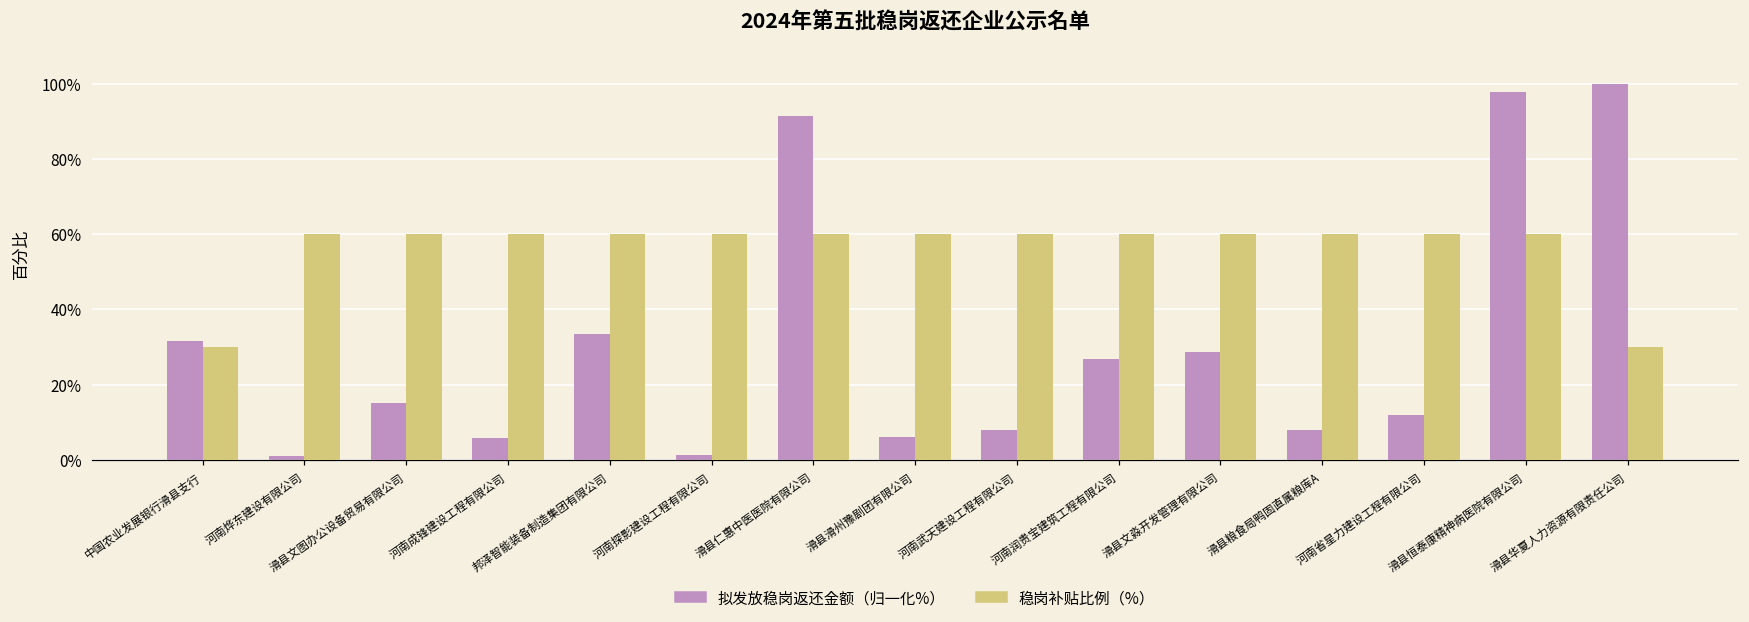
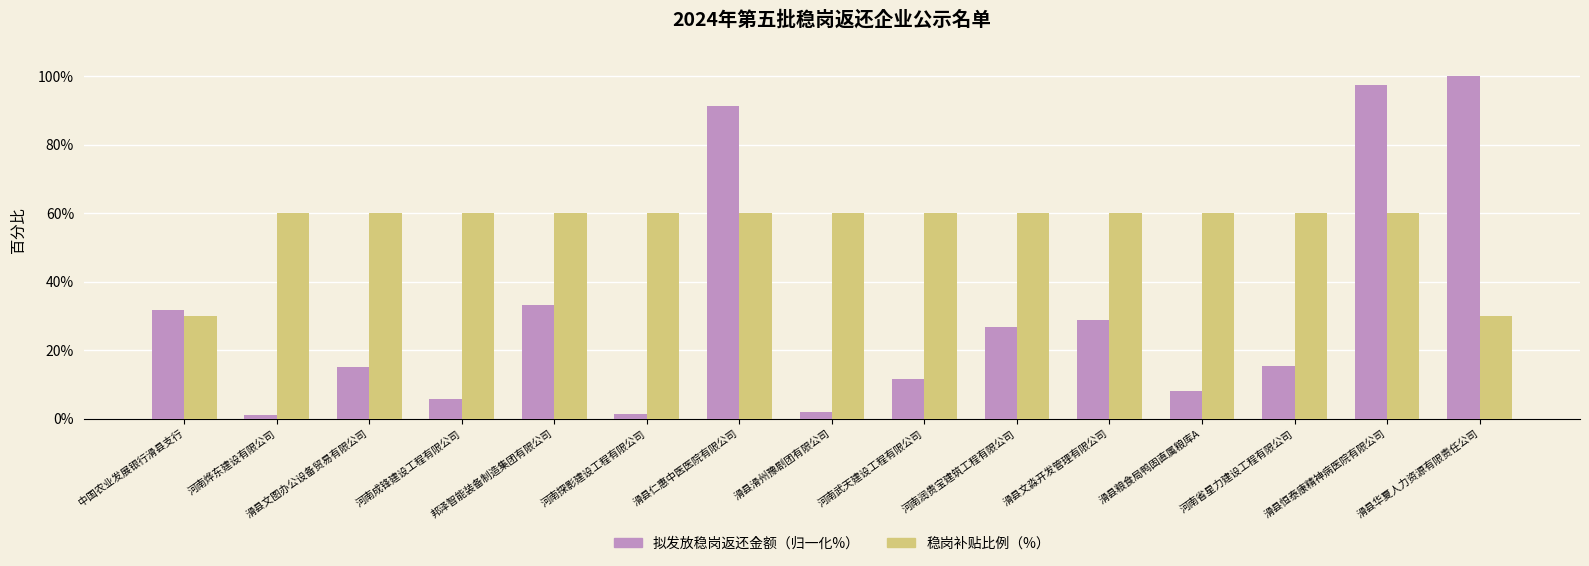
  {
    "拟发放稳岗返还金额（归一化%）": {
      "中国农业发展银行滑县支行": "32%",
      "河南烨东建设有限公司": "1%",
      "滑县文图办公设备贸易有限公司": "15%",
      "河南成锋建设工程有限公司": "6%",
      "邦泽智能装备制造集团有限公司": "33%",
      "河南探影建设工程有限公司": "1%",
      "滑县仁惠中医医院有限公司": "91%",
-     "滑县滑州豫剧团有限公司": "6%",
-     "河南武天建设工程有限公司": "8%",
+     "滑县滑州豫剧团有限公司": "2%",
+     "河南武天建设工程有限公司": "12%",
      "河南润贵宝建筑工程有限公司": "27%",
      "滑县文淼开发管理有限公司": "29%",
      "滑县粮食局鸭固直属粮库A": "8%",
-     "河南省星力建设工程有限公司": "12%",
+     "河南省星力建设工程有限公司": "15%",
      "滑县恒泰康精神病医院有限公司": "98%",
      "滑县华夏人力资源有限责任公司": "100%"
    },
    "稳岗补贴比例（%）": {
      "中国农业发展银行滑县支行": "30%",
      "河南烨东建设有限公司": "60%",
      "滑县文图办公设备贸易有限公司": "60%",
      "河南成锋建设工程有限公司": "60%",
      "邦泽智能装备制造集团有限公司": "60%",
      "河南探影建设工程有限公司": "60%",
      "滑县仁惠中医医院有限公司": "60%",
      "滑县滑州豫剧团有限公司": "60%",
      "河南武天建设工程有限公司": "60%",
      "河南润贵宝建筑工程有限公司": "60%",
      "滑县文淼开发管理有限公司": "60%",
      "滑县粮食局鸭固直属粮库A": "60%",
      "河南省星力建设工程有限公司": "60%",
      "滑县恒泰康精神病医院有限公司": "60%",
      "滑县华夏人力资源有限责任公司": "30%"
    }
  }
